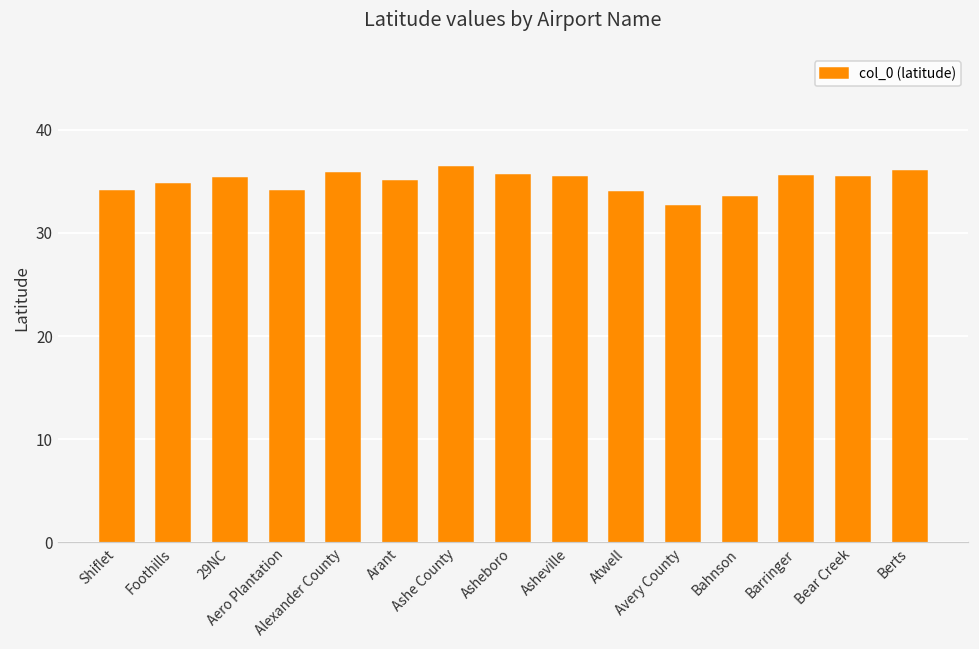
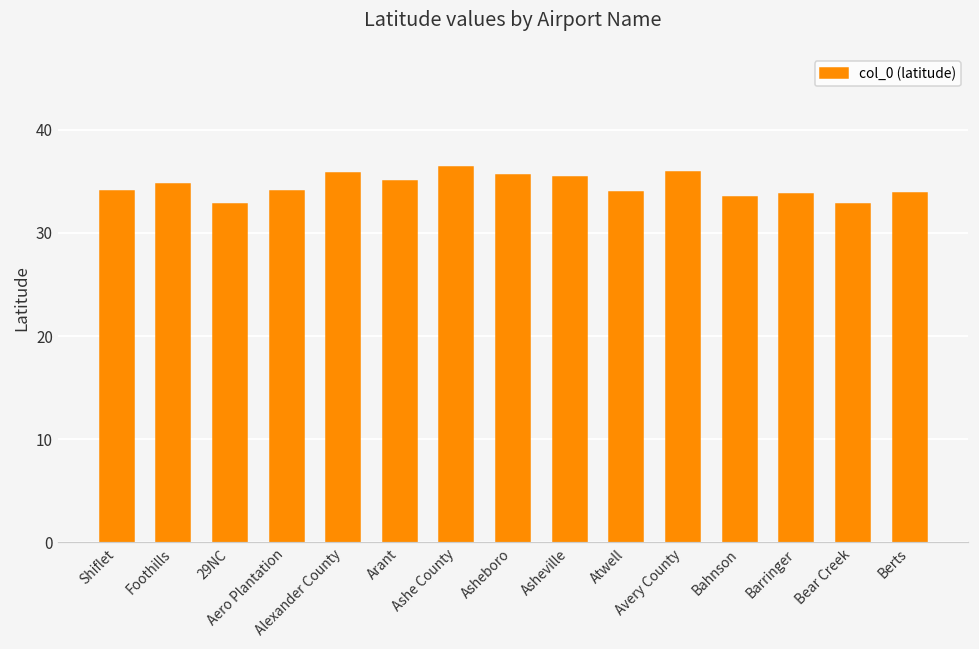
  {
    "Shiflet": 34,
    "Foothills": 35,
-   "29NC": 35,
+   "29NC": 33,
    "Aero Plantation": 34,
    "Alexander County": 36,
    "Arant": 35,
    "Ashe County": 36,
    "Asheboro": 36,
    "Asheville": 35,
    "Atwell": 34,
-   "Avery County": 33,
+   "Avery County": 36,
    "Bahnson": 33,
-   "Barringer": 36,
-   "Bear Creek": 35,
-   "Berts": 36
+   "Barringer": 34,
+   "Bear Creek": 33,
+   "Berts": 34
  }
